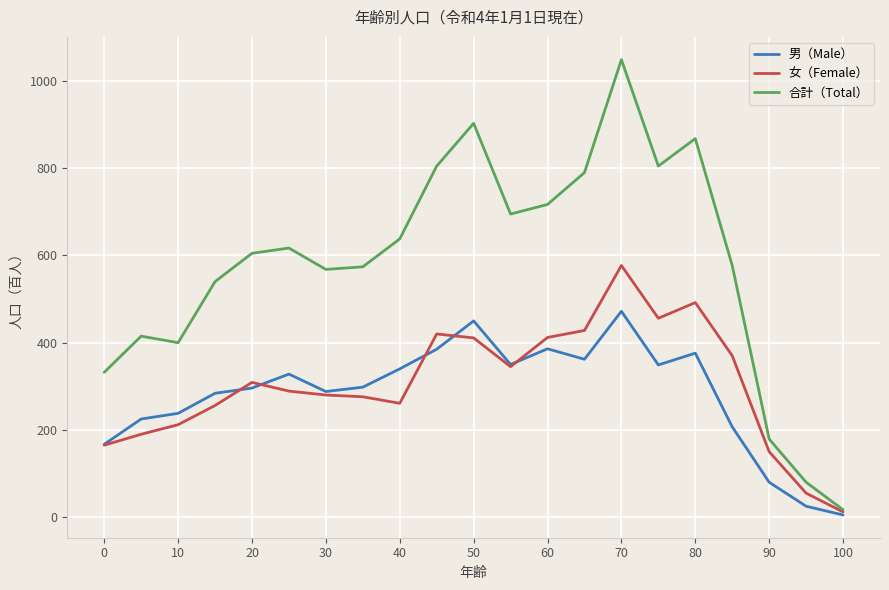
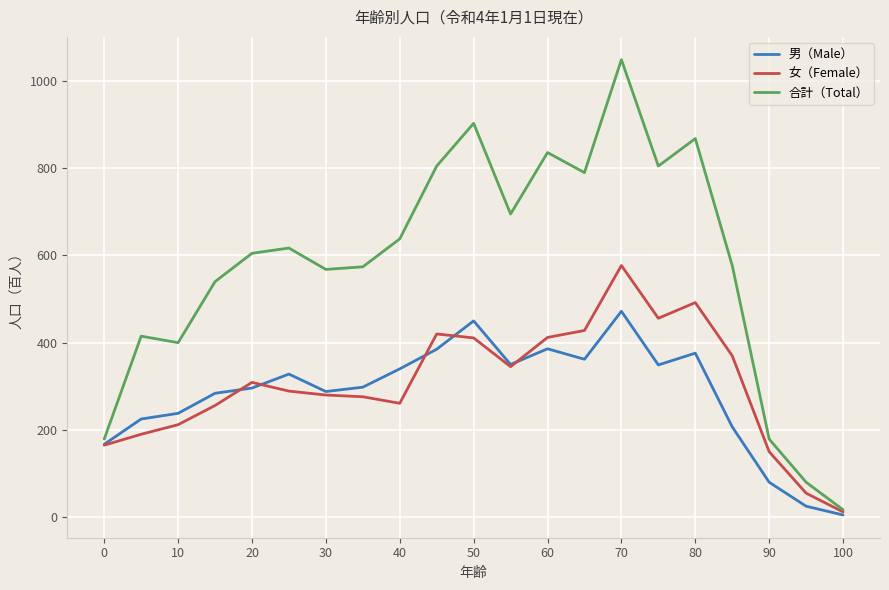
  {
    "男（Male）": {
      "10": 240,
      "20": 300,
      "30": 290,
      "40": 340,
      "50": 450,
      "60": 390,
      "70": 470,
      "80": 380,
      "90": 80,
      "100": 10
    },
    "女（Female）": {
      "10": 210,
      "20": 310,
      "30": 280,
      "40": 260,
      "50": 410,
      "60": 410,
      "70": 580,
      "80": 490,
      "90": 150
    },
    "合計（Total）": {
-     "0": 330,
+     "0": 180,
      "10": 400,
      "20": 610,
      "30": 570,
      "40": 640,
      "50": 900,
-     "60": 720,
+     "60": 840,
      "70": 1050,
      "80": 870,
      "90": 180
    }
  }
